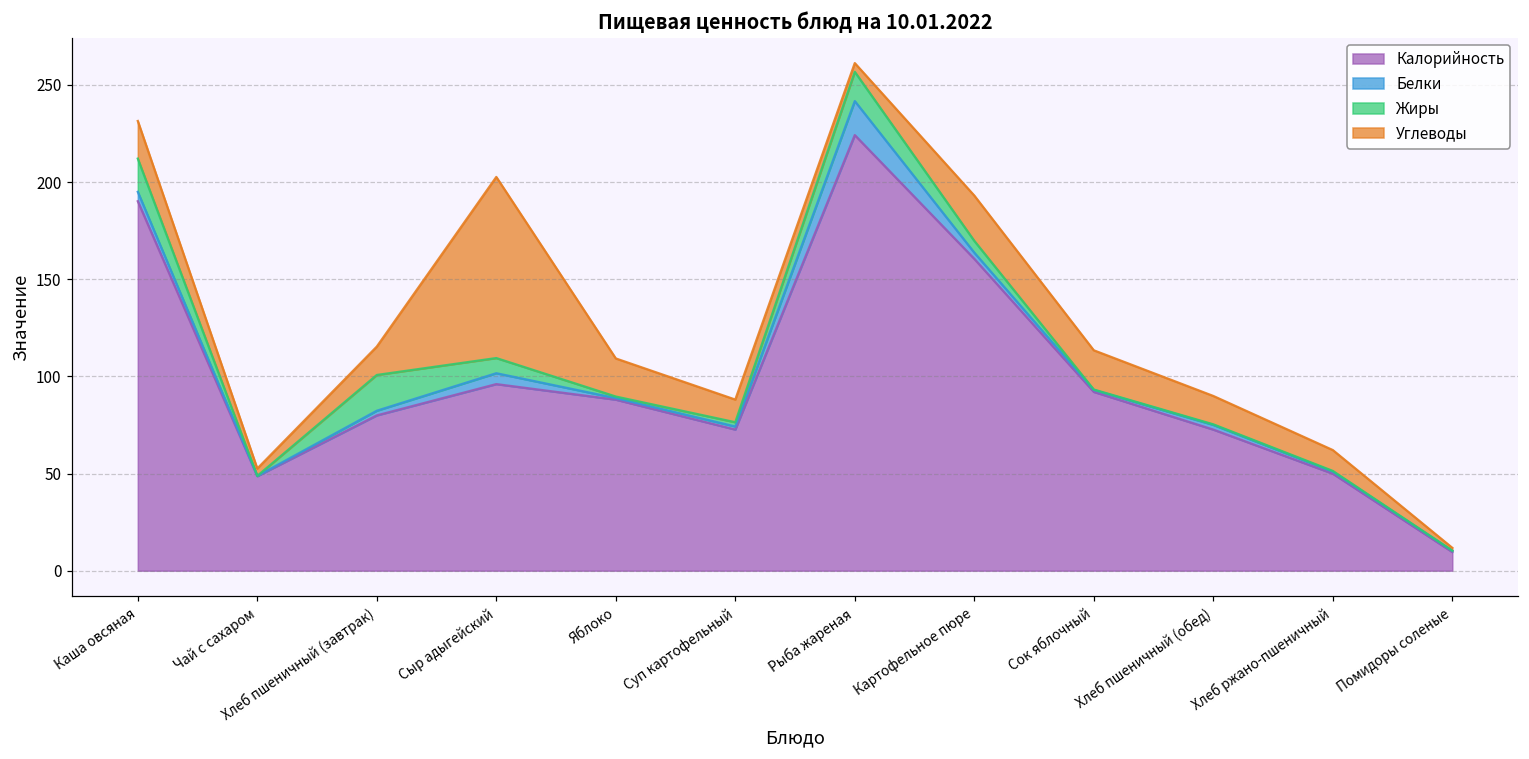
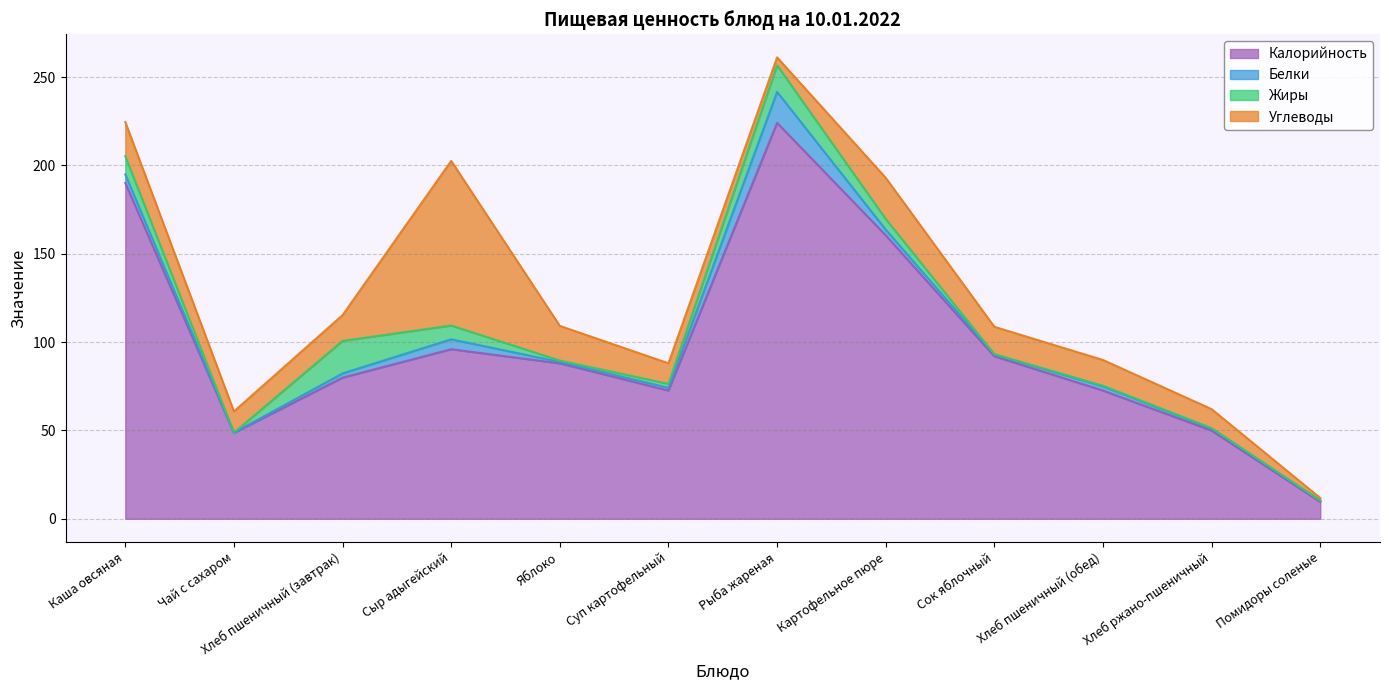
  {
    "Калорийность": {
      "Каша овсяная": 190,
      "Хлеб пшеничный (завтрак)": 80,
      "Сыр адыгейский": 96,
      "Суп картофельный": 73,
      "Рыба жареная": 224,
      "Картофельное пюре": 160,
      "Хлеб пшеничный (обед)": 73
    },
    "Белки": {
      "Каша овсяная": 5,
      "Хлеб пшеничный (завтрак)": 2,
      "Сыр адыгейский": 6,
      "Суп картофельный": 2,
      "Рыба жареная": 18,
      "Картофельное пюре": 3
    },
    "Жиры": {
-     "Каша овсяная": 17,
+     "Каша овсяная": 10,
      "Хлеб пшеничный (завтрак)": 18,
      "Сыр адыгейский": 8,
      "Суп картофельный": 2,
      "Рыба жареная": 15,
      "Картофельное пюре": 6
    },
    "Углеводы": {
      "Каша овсяная": 19,
-     "Чай с сахаром": 4,
+     "Чай с сахаром": 12,
      "Хлеб пшеничный (завтрак)": 15,
      "Сыр адыгейский": 93,
      "Яблоко": 20,
      "Суп картофельный": 12,
      "Рыба жареная": 5,
      "Картофельное пюре": 23,
-     "Сок яблочный": 20,
+     "Сок яблочный": 16,
      "Хлеб пшеничный (обед)": 15,
      "Хлеб ржано-пшеничный": 11,
      "Помидоры соленые": 1
    }
  }
